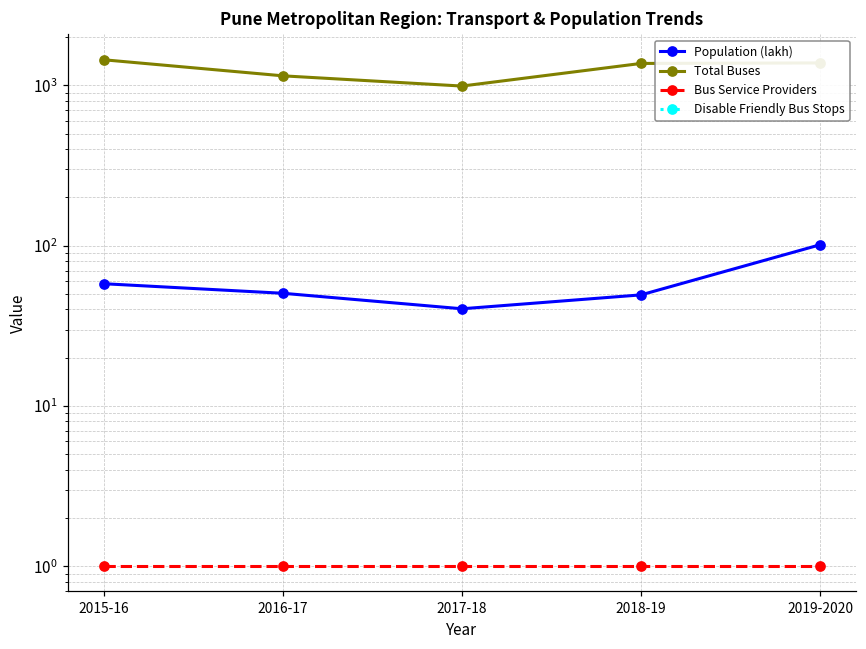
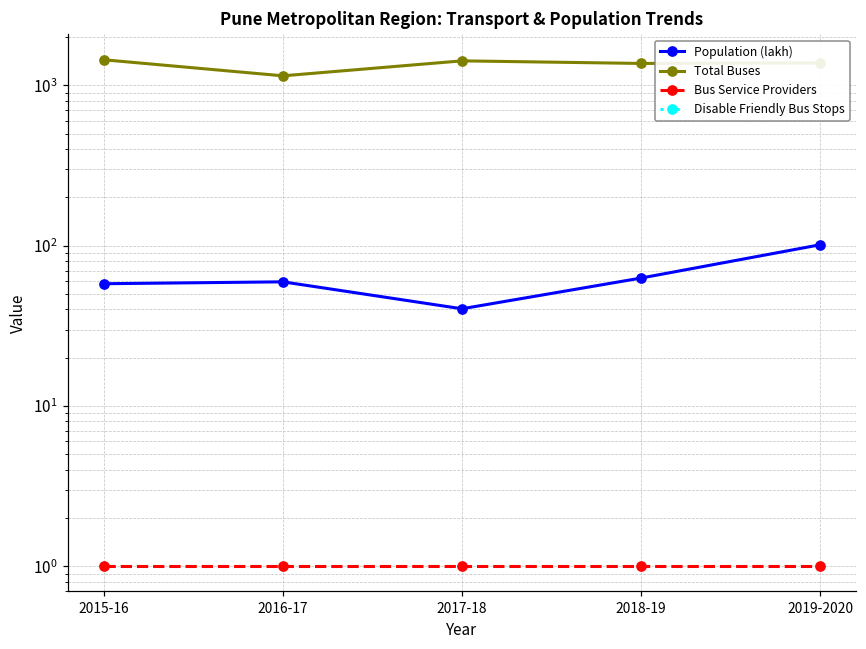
  {
    "Population (lakh)": {
      "2015-16": 58,
-     "2016-17": 50,
+     "2016-17": 60,
      "2017-18": 40,
-     "2018-19": 49,
+     "2018-19": 63,
      "2019-2020": 100
    },
    "Total Buses": {
      "2015-16": 1400,
      "2016-17": 1100,
-     "2017-18": 1000,
+     "2017-18": 1400,
      "2018-19": 1400
    },
    "Bus Service Providers": {
      "2015-16": 1,
      "2016-17": 1,
      "2017-18": 1,
      "2018-19": 1,
      "2019-2020": 1
    }
  }
